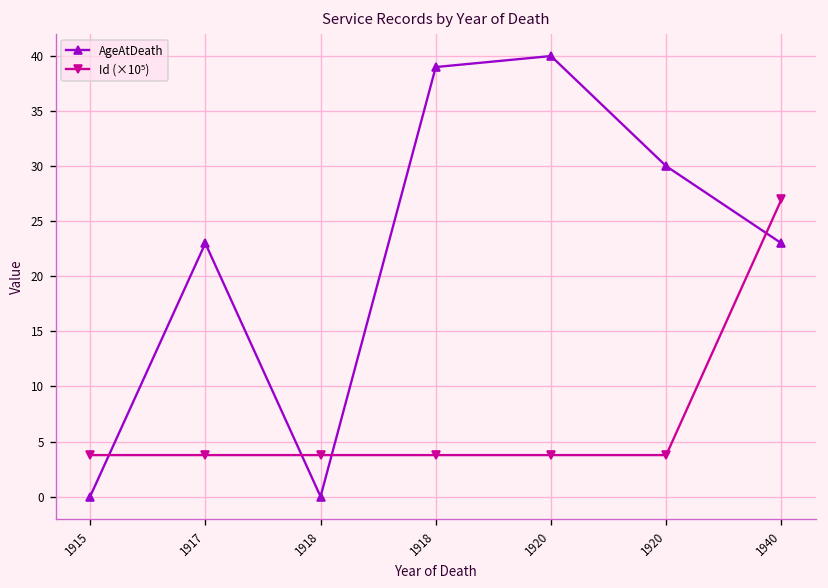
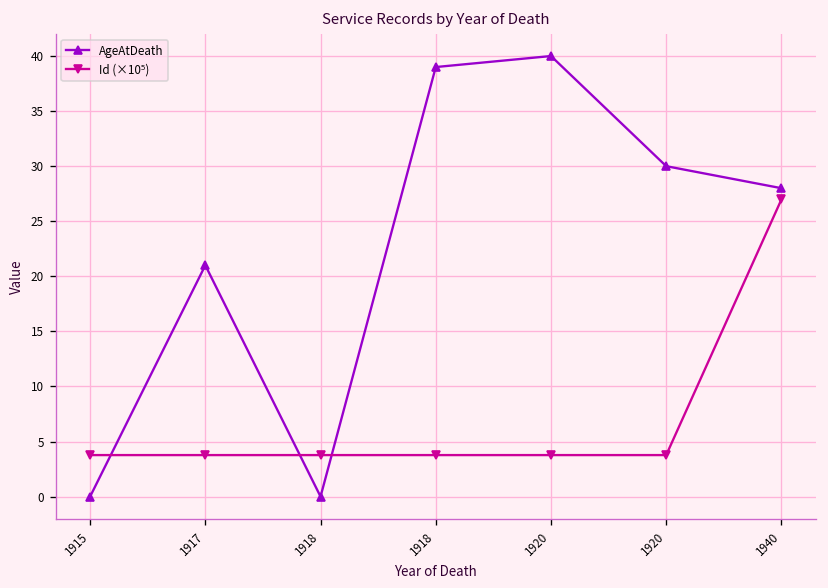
  {
    "AgeAtDeath": {
      "1915": 0,
-     "1917": 23,
-     "1940": 23
+     "1917": 21,
+     "1940": 28
    },
    "Id (×10⁵)": {
      "1915": 4,
      "1917": 4,
      "1940": 27
    }
  }
